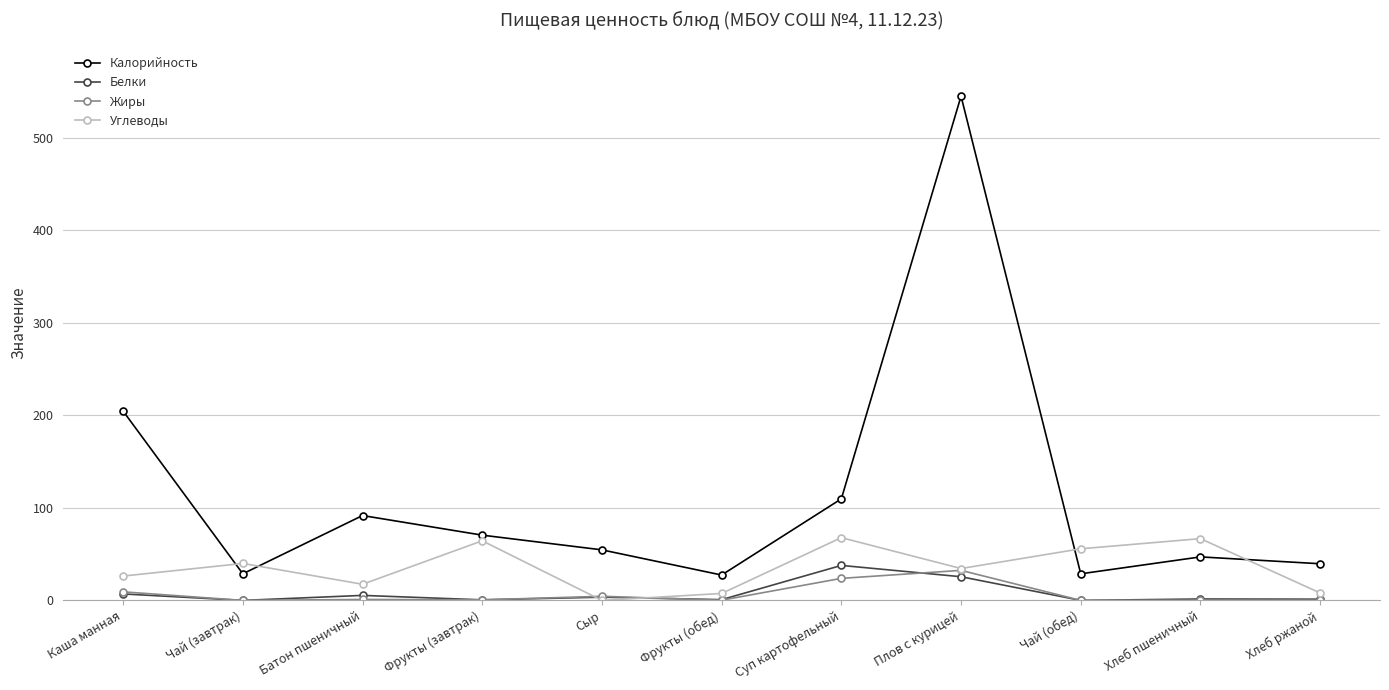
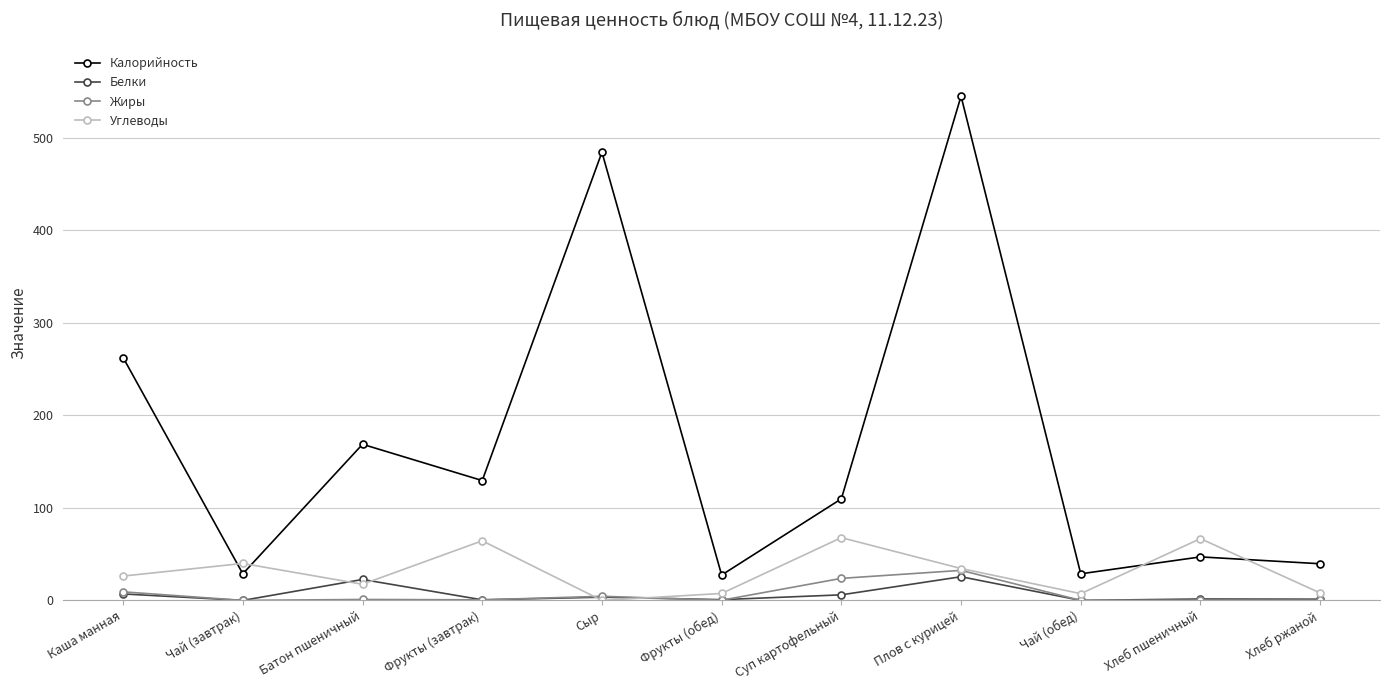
  {
    "Калорийность": {
-     "Каша манная": 200,
+     "Каша манная": 260,
      "Чай (завтрак)": 30,
-     "Батон пшеничный": 90,
-     "Фрукты (завтрак)": 70,
-     "Сыр": 50,
+     "Батон пшеничный": 170,
+     "Фрукты (завтрак)": 130,
+     "Сыр": 480,
      "Фрукты (обед)": 30,
      "Суп картофельный": 110,
      "Плов с курицей": 540,
      "Чай (обед)": 30,
      "Хлеб пшеничный": 50,
      "Хлеб ржаной": 40
    },
    "Белки": {
-     "Батон пшеничный": 10,
-     "Суп картофельный": 40,
+     "Батон пшеничный": 20,
+     "Суп картофельный": 10,
      "Плов с курицей": 30
    },
    "Жиры": {
      "Батон пшеничный": 0,
      "Суп картофельный": 20
    },
    "Углеводы": {
      "Каша манная": 30,
      "Чай (завтрак)": 40,
      "Батон пшеничный": 20,
      "Фрукты (завтрак)": 60,
      "Сыр": 0,
      "Фрукты (обед)": 10,
      "Суп картофельный": 70,
-     "Чай (обед)": 60,
+     "Чай (обед)": 10,
      "Хлеб пшеничный": 70,
      "Хлеб ржаной": 10
    }
  }
